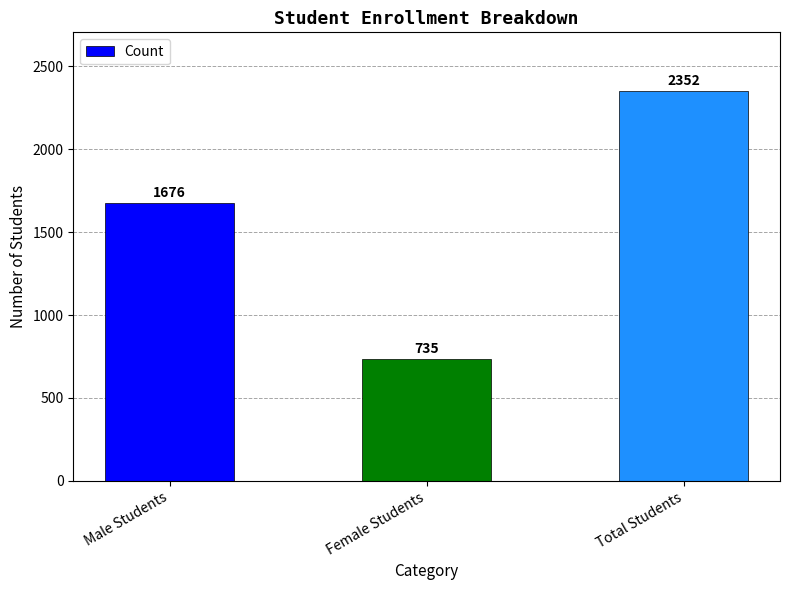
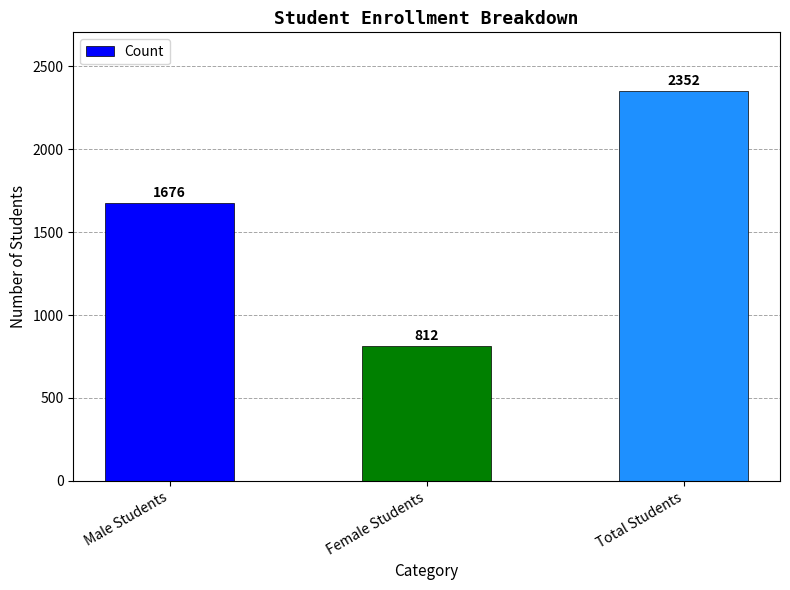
  {
    "Male Students": 1676,
-   "Female Students": 735,
+   "Female Students": 812,
    "Total Students": 2352
  }
